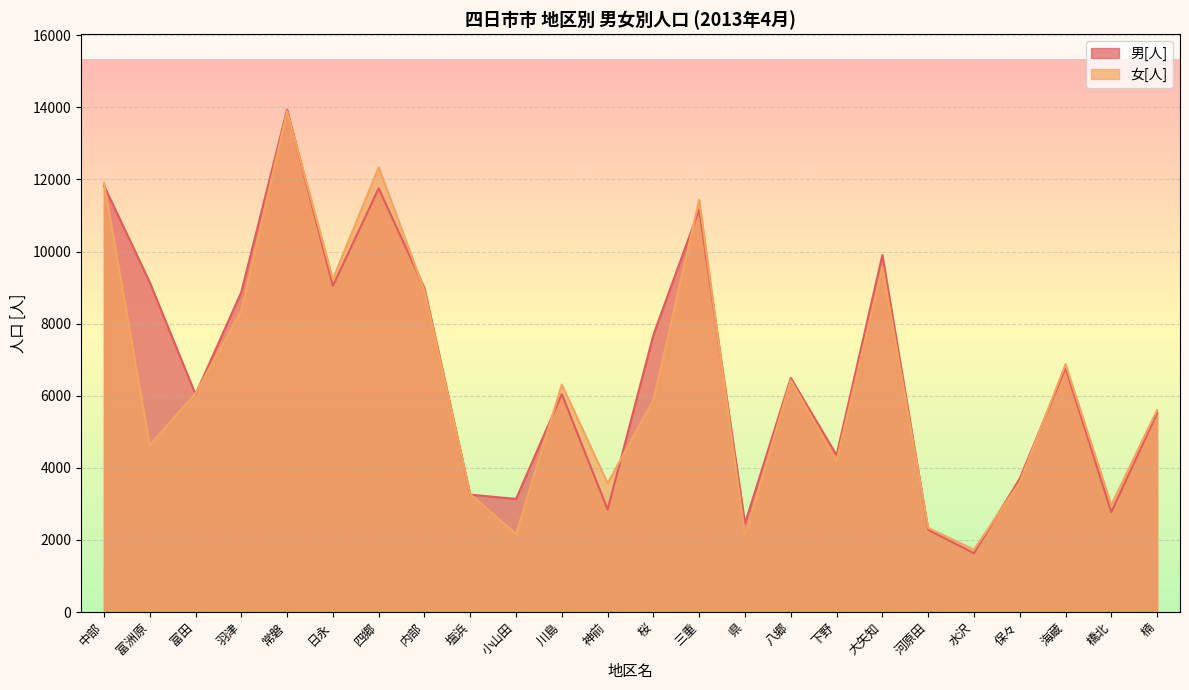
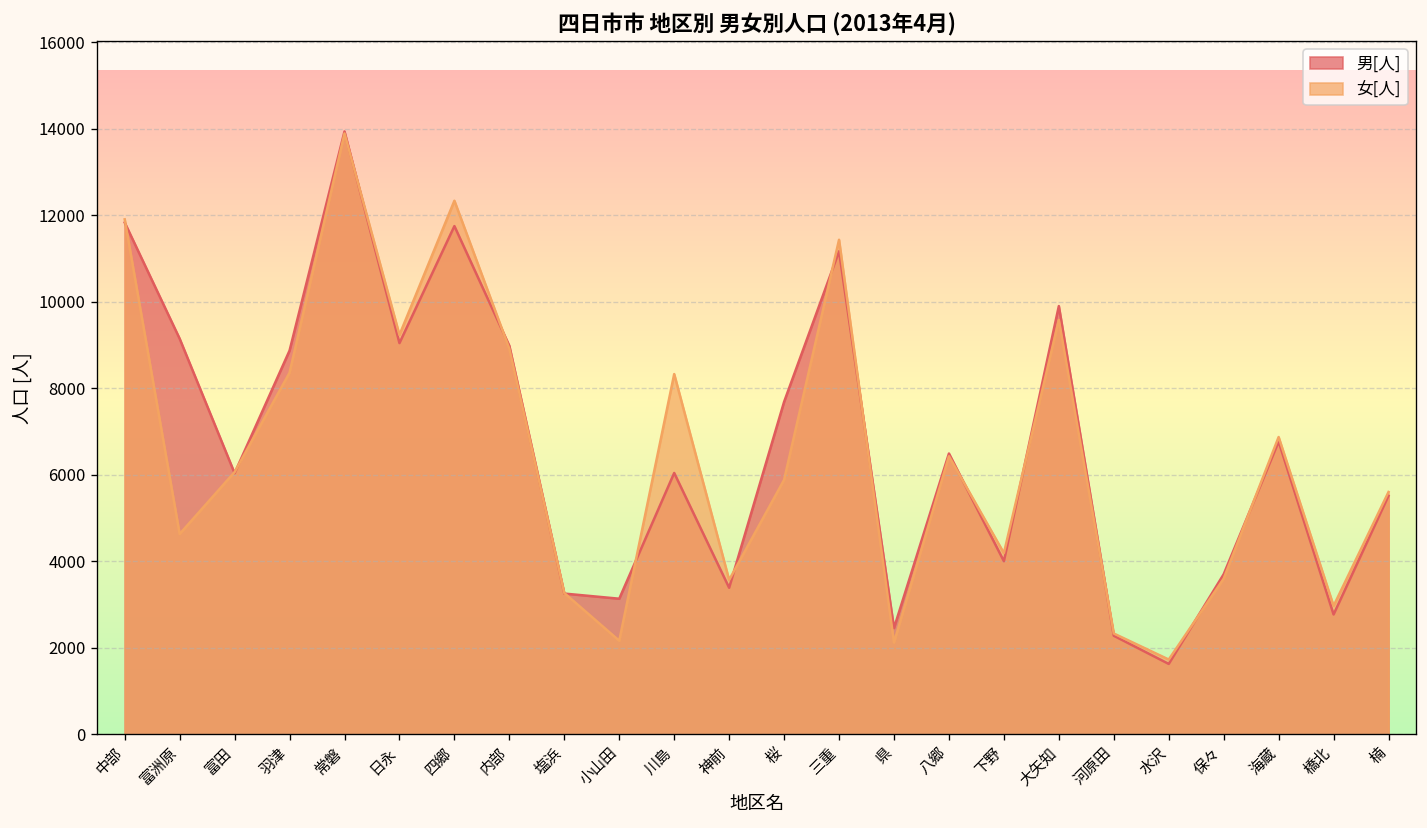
  {
    "男[人]": {
      "中部": 11800,
      "富洲原": 9100,
      "羽津": 8900,
      "日永": 9000,
      "四郷": 11800,
      "小山田": 3100,
      "川島": 6000,
-     "神前": 2800,
+     "神前": 3400,
      "桜": 7700,
      "三重": 11200,
      "県": 2500,
-     "下野": 4400,
+     "下野": 4000,
      "大矢知": 9900,
      "水沢": 1600,
      "保々": 3700,
      "海蔵": 6800,
      "橋北": 2800,
      "楠": 5500
    },
    "女[人]": {
      "中部": 11900,
      "富洲原": 4600,
      "羽津": 8400,
      "日永": 9200,
      "四郷": 12300,
      "小山田": 2200,
-     "川島": 6300,
+     "川島": 8300,
      "神前": 3600,
      "桜": 5900,
      "三重": 11400,
      "県": 2100,
      "下野": 4200,
      "大矢知": 9600,
      "水沢": 1700,
      "保々": 3600,
      "海蔵": 6900,
      "橋北": 3000,
      "楠": 5600
    }
  }
